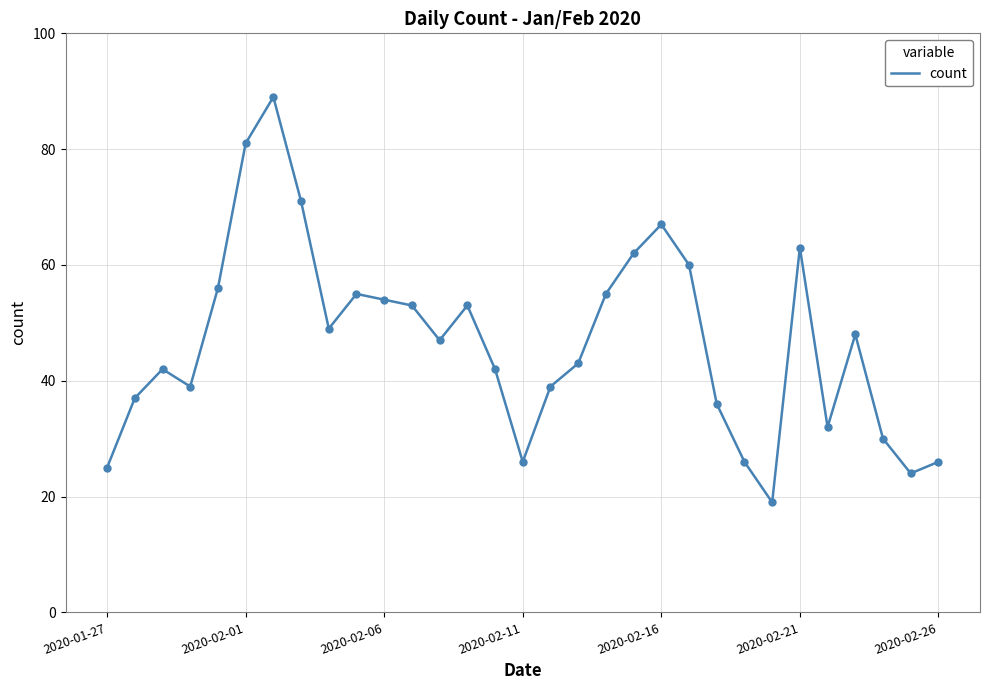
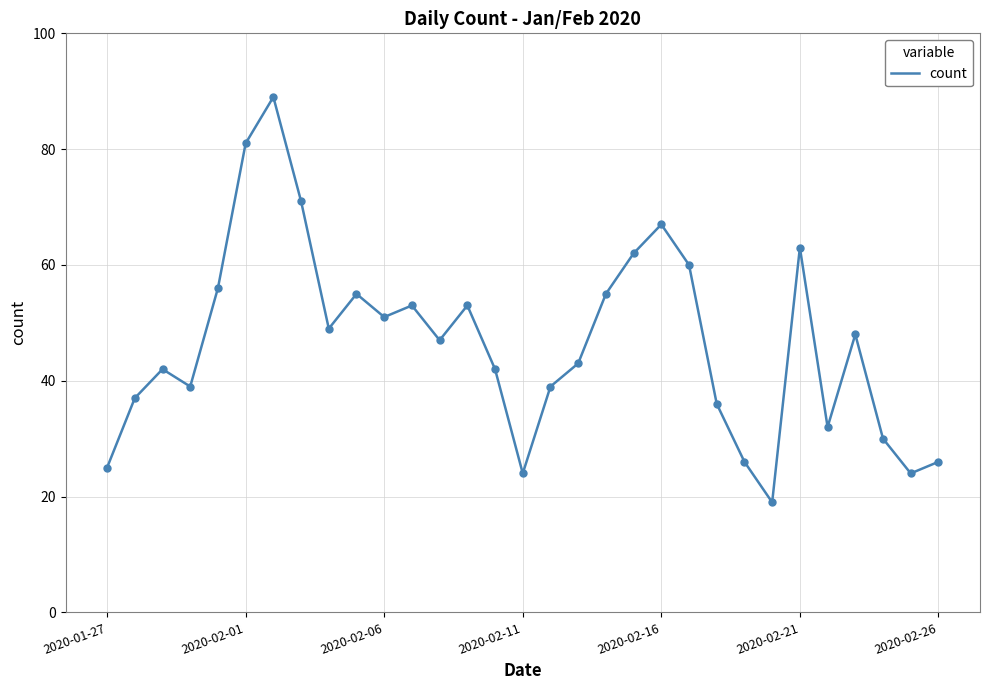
  {
    "2020-01-27": 25,
    "2020-02-01": 81,
-   "2020-02-06": 54,
-   "2020-02-11": 26,
+   "2020-02-06": 51,
+   "2020-02-11": 24,
    "2020-02-16": 67,
    "2020-02-21": 63,
    "2020-02-26": 26
  }
